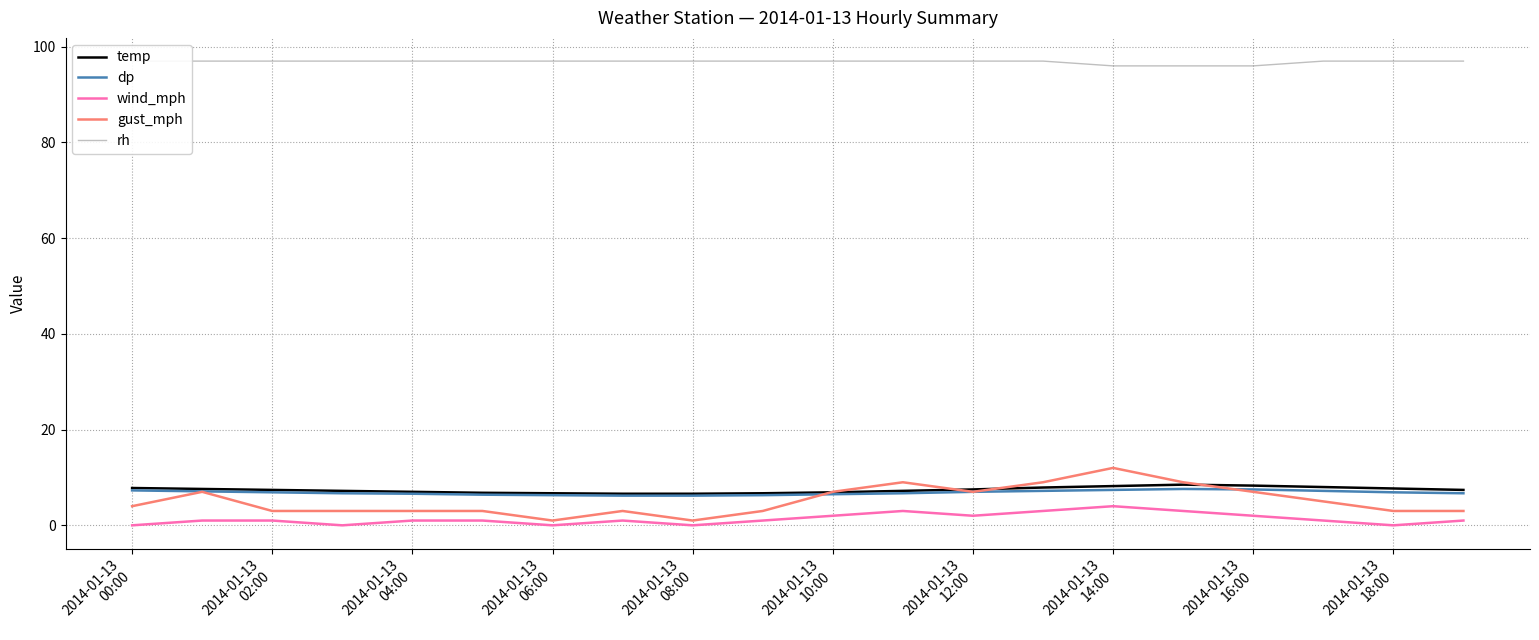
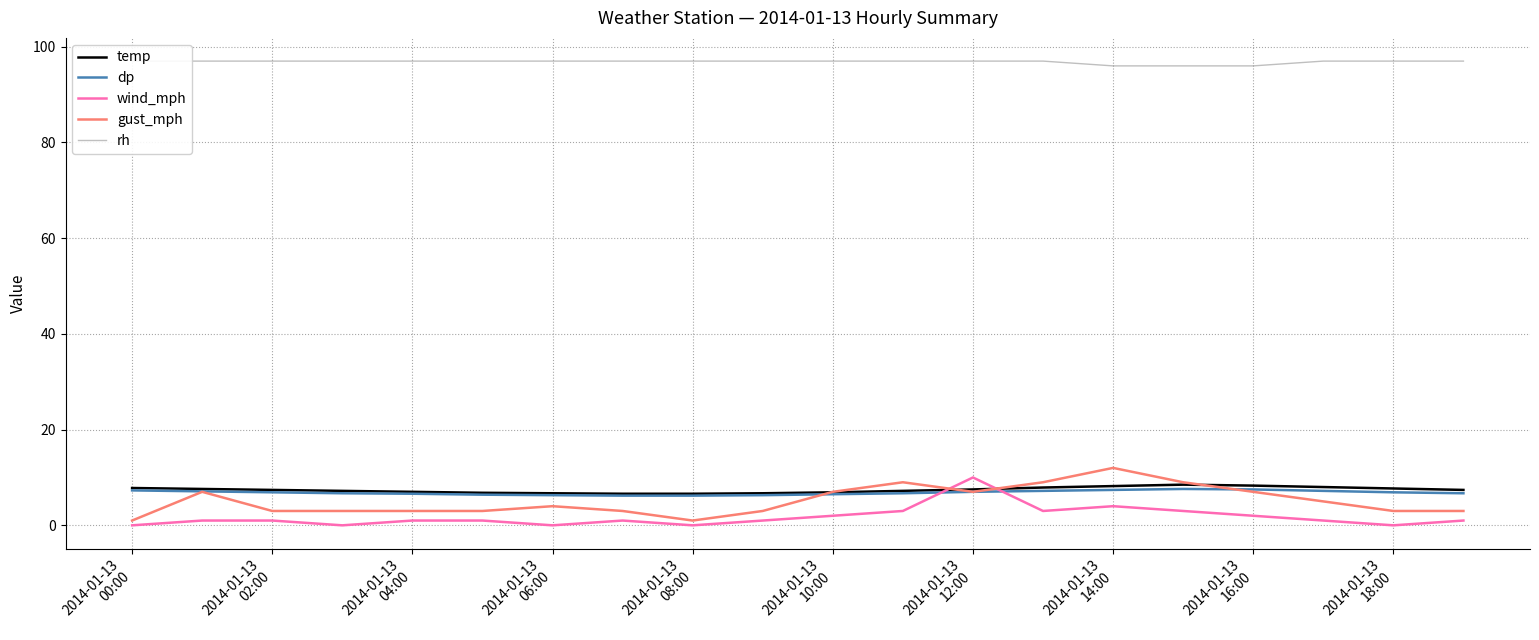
  {
    "temp": {
      "2014-01-13 14:00": 8,
      "2014-01-13 16:00": 8,
      "2014-01-13 18:00": 8
    },
    "dp": {
      "2014-01-13 14:00": 7,
      "2014-01-13 18:00": 7
    },
    "wind_mph": {
      "2014-01-13 00:00": 0,
      "2014-01-13 02:00": 1,
      "2014-01-13 04:00": 1,
      "2014-01-13 06:00": 0,
      "2014-01-13 08:00": 0,
      "2014-01-13 10:00": 2,
-     "2014-01-13 12:00": 2,
+     "2014-01-13 12:00": 10,
      "2014-01-13 14:00": 4,
      "2014-01-13 16:00": 2,
      "2014-01-13 18:00": 0
    },
    "gust_mph": {
-     "2014-01-13 00:00": 4,
+     "2014-01-13 00:00": 1,
      "2014-01-13 02:00": 3,
      "2014-01-13 04:00": 3,
-     "2014-01-13 06:00": 1,
+     "2014-01-13 06:00": 4,
      "2014-01-13 08:00": 1,
      "2014-01-13 14:00": 12,
      "2014-01-13 18:00": 3
    },
    "rh": {
      "2014-01-13 02:00": 97,
      "2014-01-13 04:00": 97,
      "2014-01-13 06:00": 97,
      "2014-01-13 08:00": 97,
      "2014-01-13 10:00": 97,
      "2014-01-13 12:00": 97,
      "2014-01-13 14:00": 96,
      "2014-01-13 16:00": 96,
      "2014-01-13 18:00": 97
    }
  }
